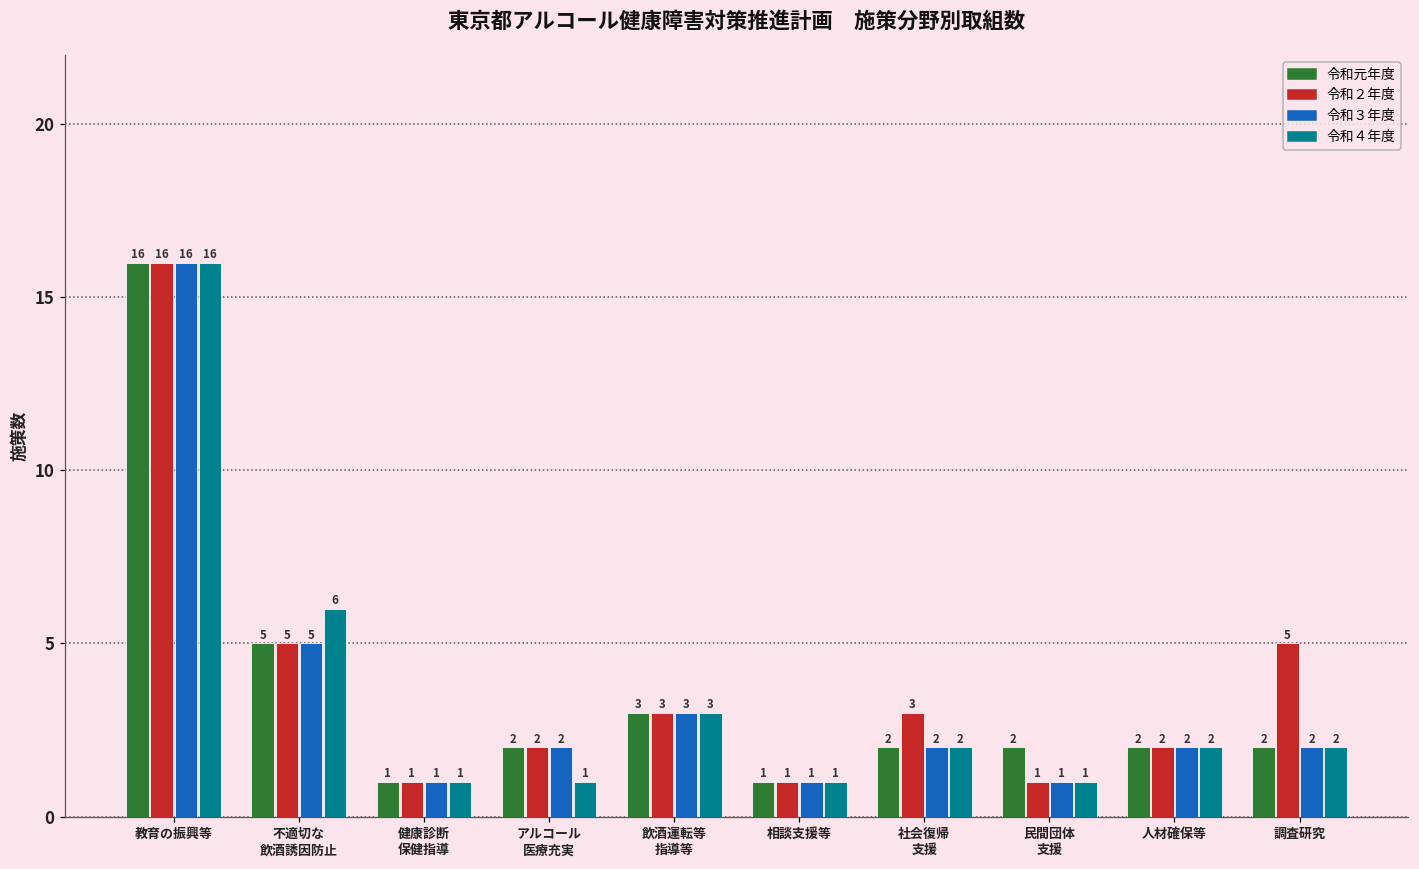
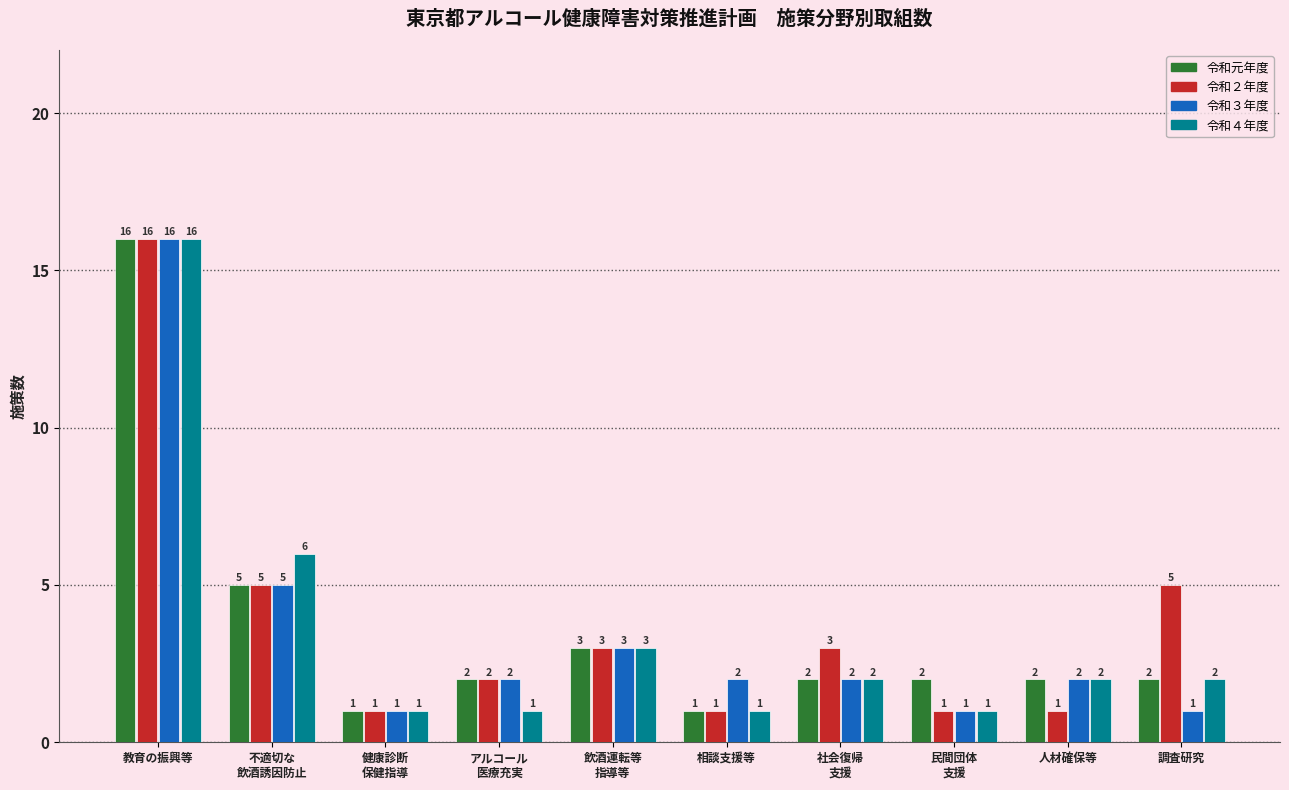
  {
    "令和元年度": {
      "教育の振興等": 16,
      "不適切な 飲酒誘因防止": 5,
      "健康診断 保健指導": 1,
      "アルコール 医療充実": 2,
      "飲酒運転等 指導等": 3,
      "相談支援等": 1,
      "社会復帰 支援": 2,
      "民間団体 支援": 2,
      "人材確保等": 2,
      "調査研究": 2
    },
    "令和２年度": {
      "教育の振興等": 16,
      "不適切な 飲酒誘因防止": 5,
      "健康診断 保健指導": 1,
      "アルコール 医療充実": 2,
      "飲酒運転等 指導等": 3,
      "相談支援等": 1,
      "社会復帰 支援": 3,
      "民間団体 支援": 1,
-     "人材確保等": 2,
+     "人材確保等": 1,
      "調査研究": 5
    },
    "令和３年度": {
      "教育の振興等": 16,
      "不適切な 飲酒誘因防止": 5,
      "健康診断 保健指導": 1,
      "アルコール 医療充実": 2,
      "飲酒運転等 指導等": 3,
-     "相談支援等": 1,
+     "相談支援等": 2,
      "社会復帰 支援": 2,
      "民間団体 支援": 1,
      "人材確保等": 2,
-     "調査研究": 2
+     "調査研究": 1
    },
    "令和４年度": {
      "教育の振興等": 16,
      "不適切な 飲酒誘因防止": 6,
      "健康診断 保健指導": 1,
      "アルコール 医療充実": 1,
      "飲酒運転等 指導等": 3,
      "相談支援等": 1,
      "社会復帰 支援": 2,
      "民間団体 支援": 1,
      "人材確保等": 2,
      "調査研究": 2
    }
  }
